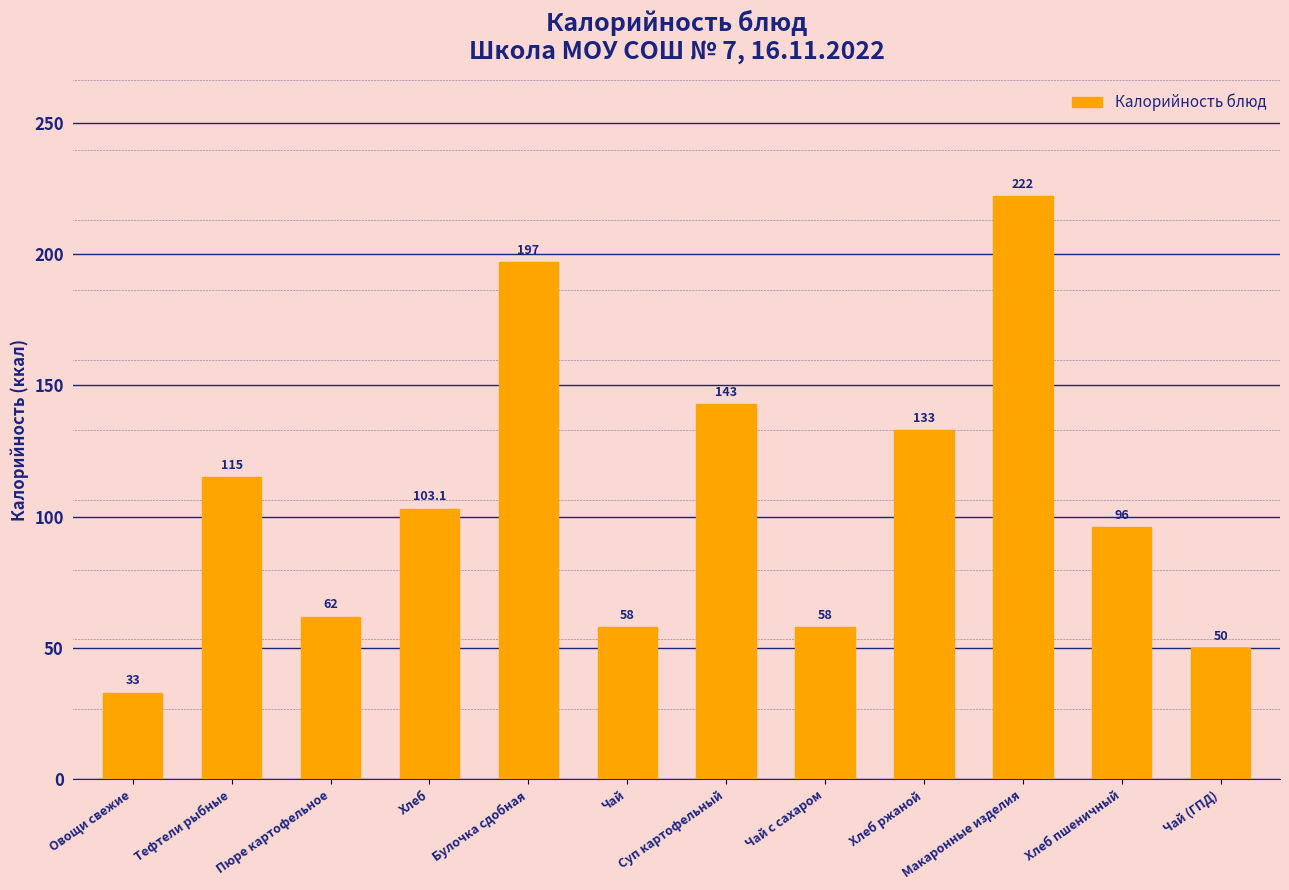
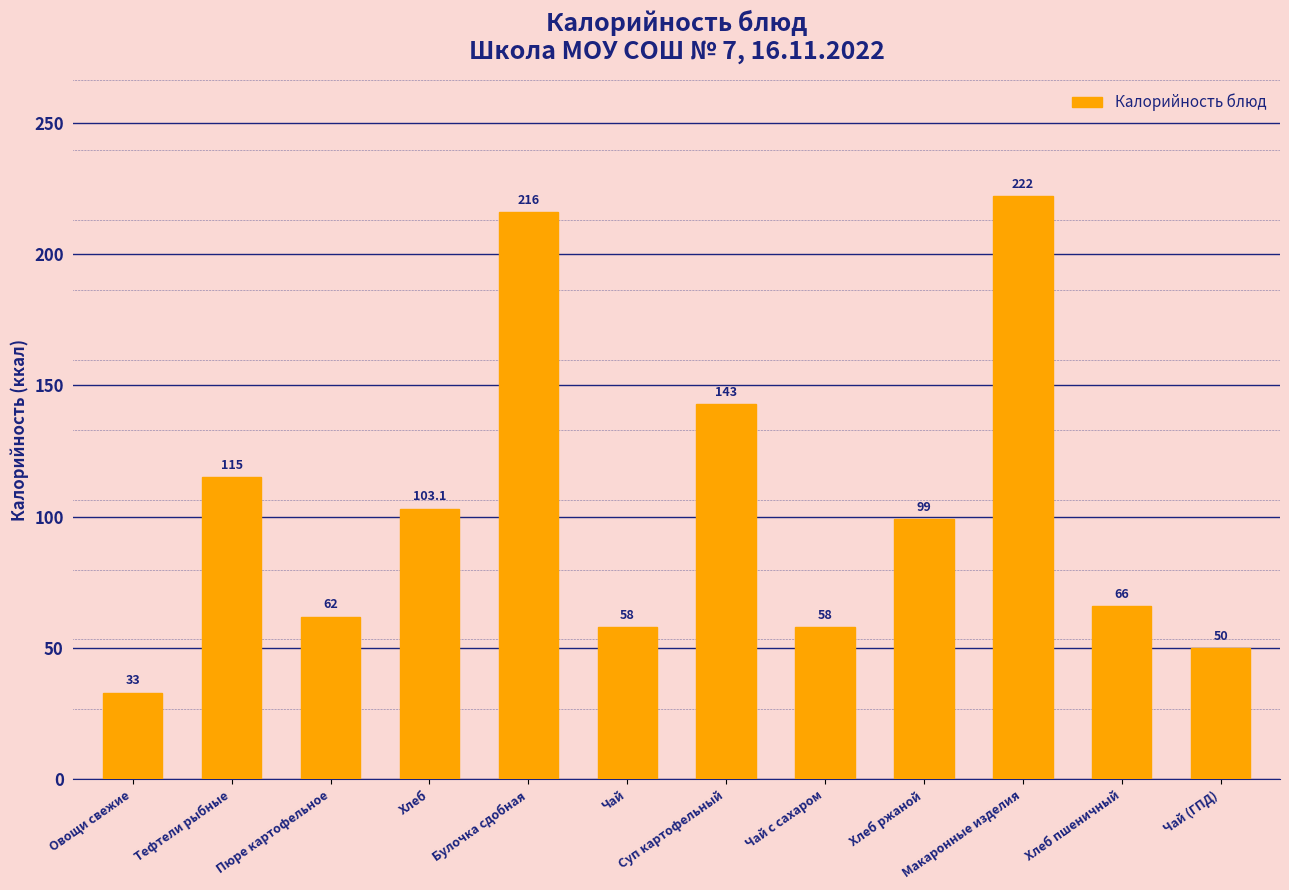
  {
    "Овощи свежие": 33,
    "Тефтели рыбные": 115,
    "Пюре картофельное": 62,
    "Хлеб": 103.1,
-   "Булочка сдобная": 197,
+   "Булочка сдобная": 216,
    "Чай": 58,
    "Суп картофельный": 143,
    "Чай с сахаром": 58,
-   "Хлеб ржаной": 133,
+   "Хлеб ржаной": 99,
    "Макаронные изделия": 222,
-   "Хлеб пшеничный": 96,
+   "Хлеб пшеничный": 66,
    "Чай (ГПД)": 50
  }
